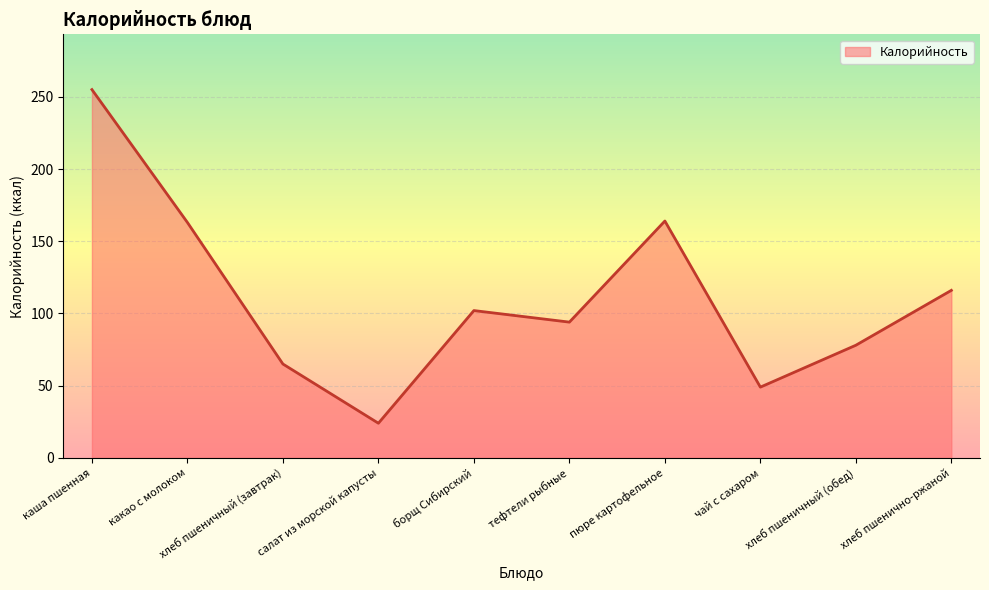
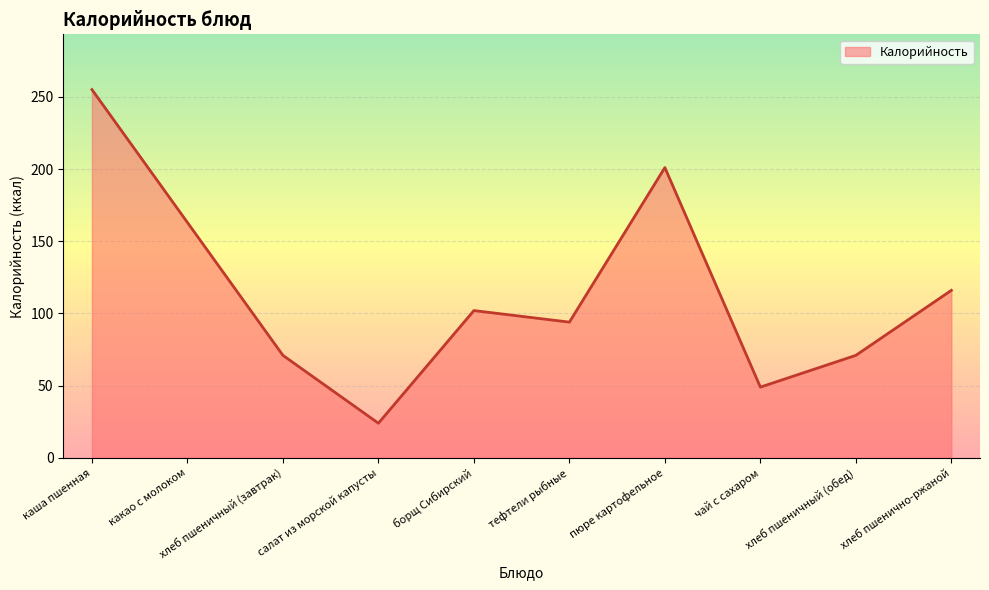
  {
    "каша пшенная": 255,
    "какао с молоком": 163,
-   "хлеб пшеничный (завтрак)": 65,
+   "хлеб пшеничный (завтрак)": 71,
    "салат из морской капусты": 24,
    "борщ Сибирский": 102,
    "тефтели рыбные": 94,
-   "пюре картофельное": 164,
+   "пюре картофельное": 201,
    "чай с сахаром": 49,
-   "хлеб пшеничный (обед)": 78,
+   "хлеб пшеничный (обед)": 71,
    "хлеб пшенично-ржаной": 116
  }
